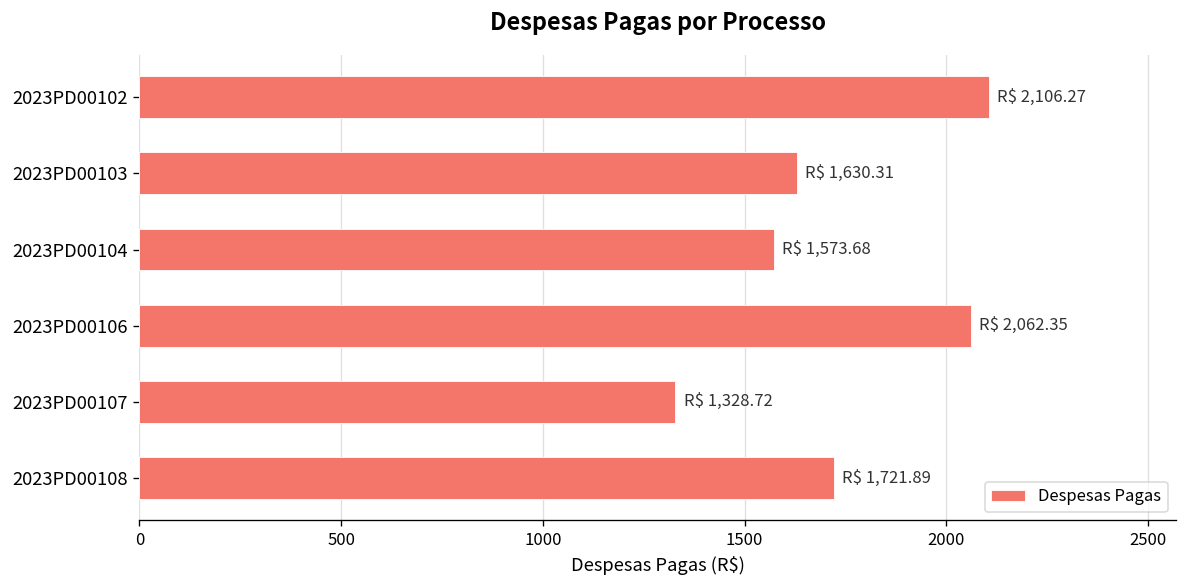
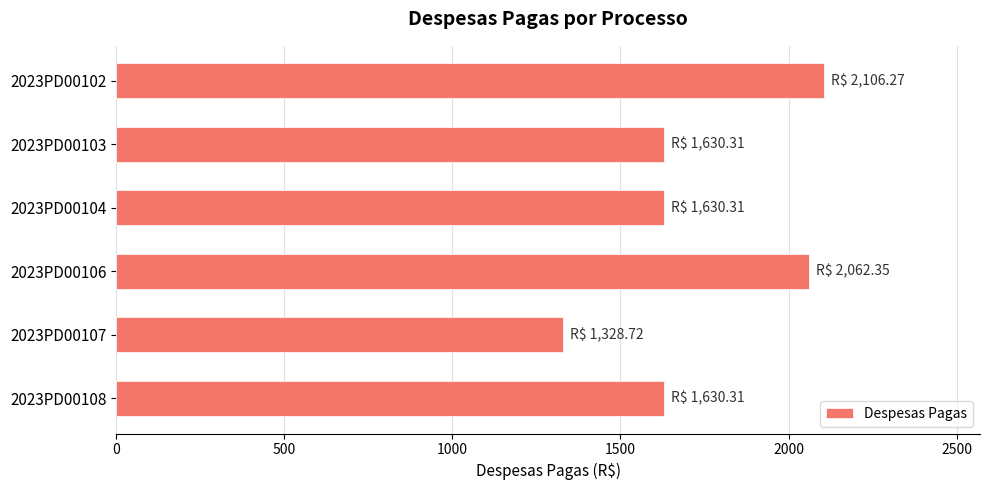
  {
    "2023PD00102": "2,106.27",
    "2023PD00103": "1,630.31",
-   "2023PD00104": "1,573.68",
+   "2023PD00104": "1,630.31",
    "2023PD00106": "2,062.35",
    "2023PD00107": "1,328.72",
-   "2023PD00108": "1,721.89"
+   "2023PD00108": "1,630.31"
  }
